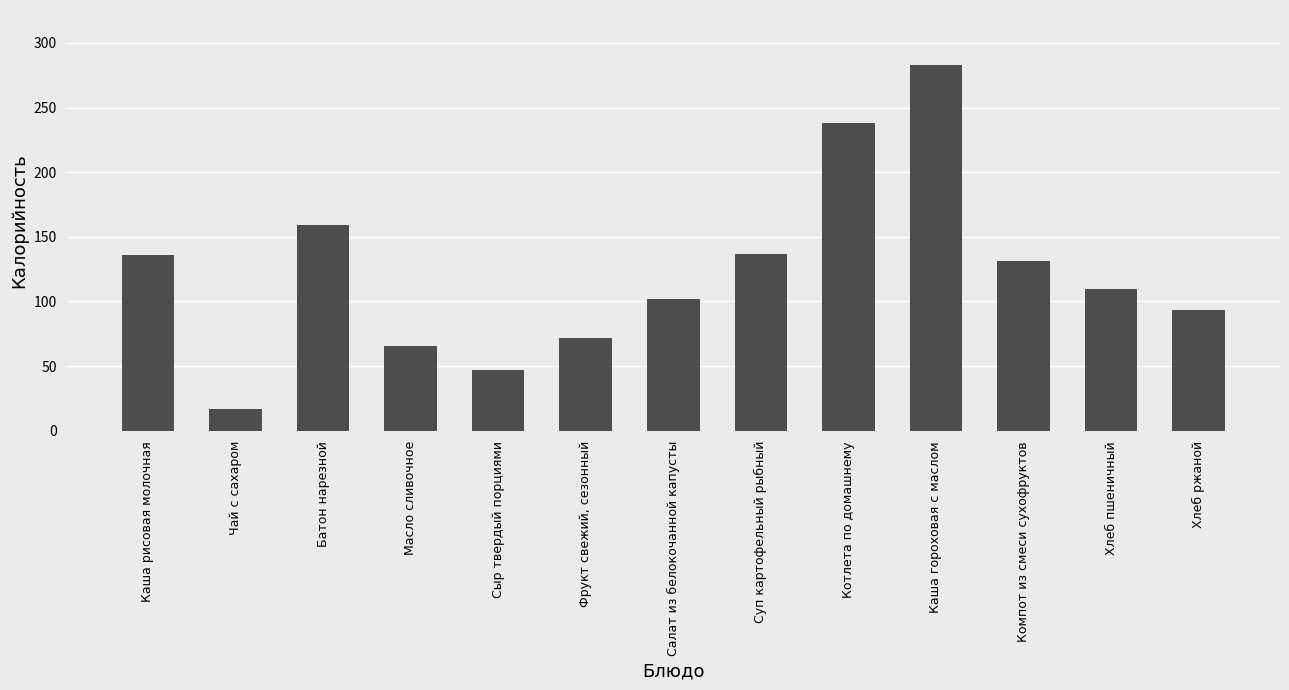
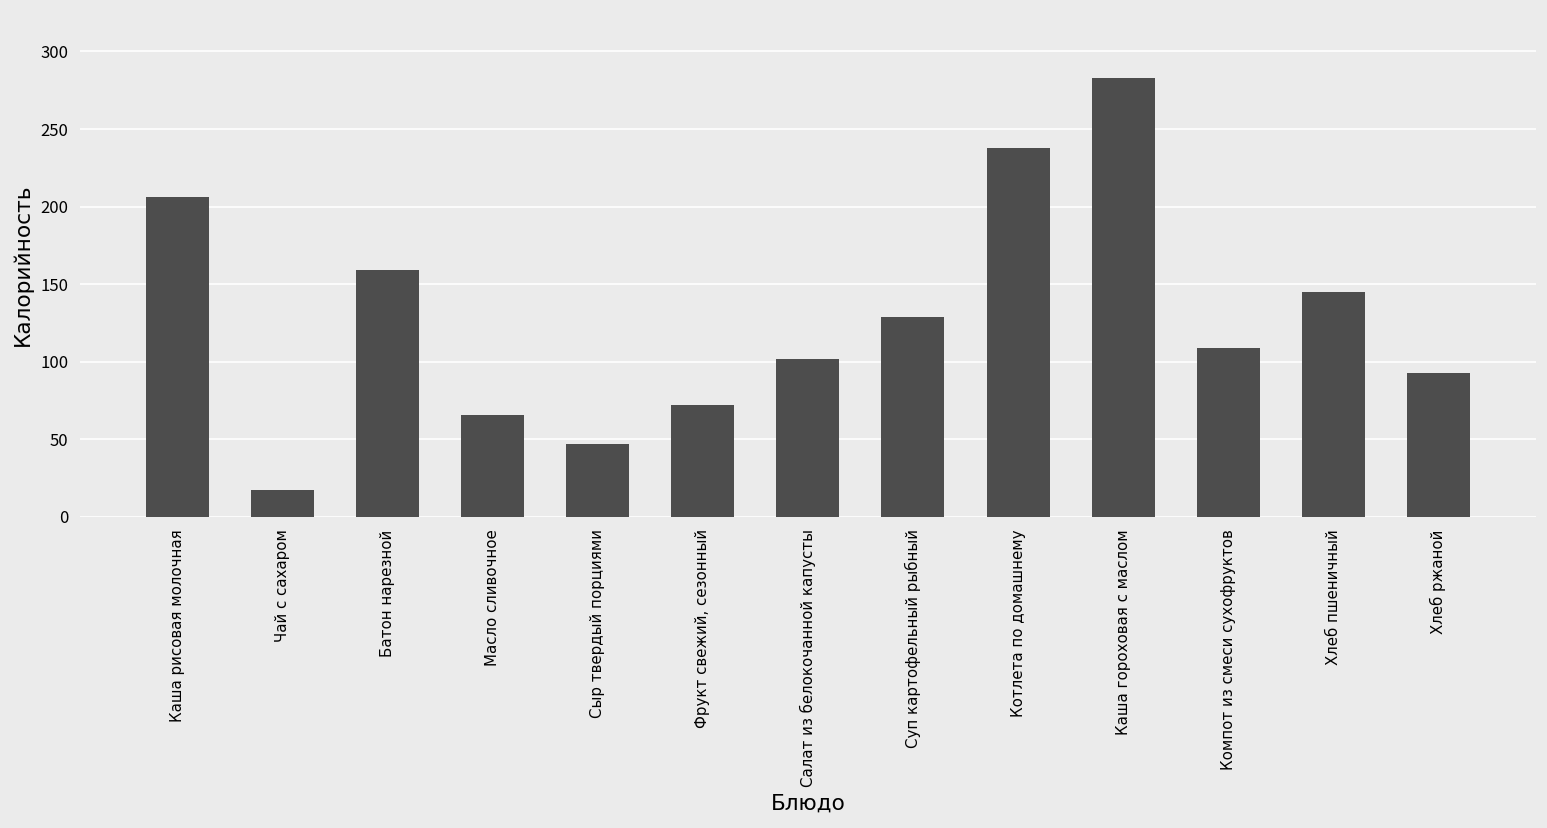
  {
-   "Каша рисовая молочная": 136,
+   "Каша рисовая молочная": 206,
    "Чай с сахаром": 17,
    "Батон нарезной": 159,
    "Масло сливочное": 66,
    "Сыр твердый порциями": 47,
    "Фрукт свежий, сезонный": 72,
    "Салат из белокочанной капусты": 102,
-   "Суп картофельный рыбный": 137,
+   "Суп картофельный рыбный": 129,
    "Котлета по домашнему": 238,
    "Каша гороховая с маслом": 283,
-   "Компот из смеси сухофруктов": 131,
-   "Хлеб пшеничный": 110,
+   "Компот из смеси сухофруктов": 109,
+   "Хлеб пшеничный": 145,
    "Хлеб ржаной": 93
  }
